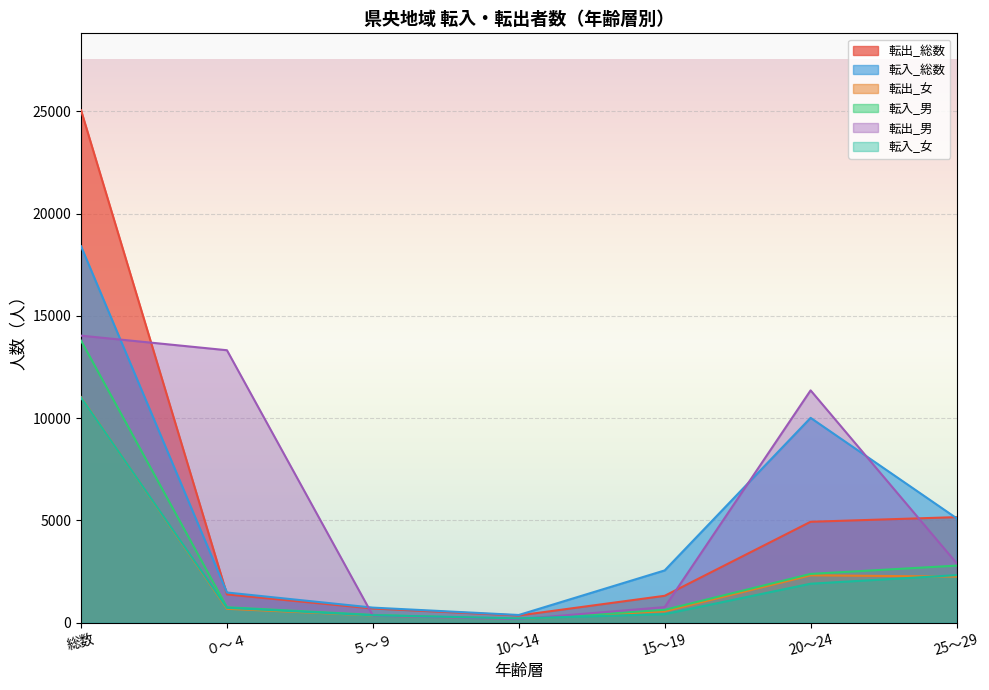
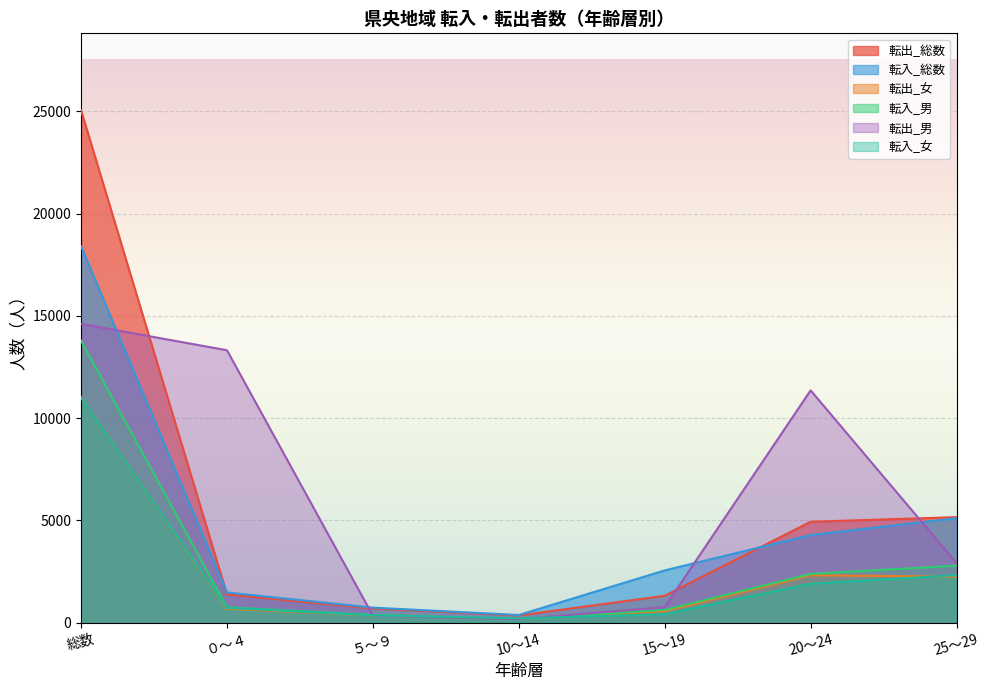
  {
    "転入_総数": {
      "総数": 18400,
      "15～19": 2600,
-     "20～24": 10000
+     "20～24": 4300
    },
    "転出_男": {
-     "総数": 14000,
+     "総数": 14600,
      "０～４": 13300,
      "15～19": 800,
      "20～24": 11400
    }
  }
